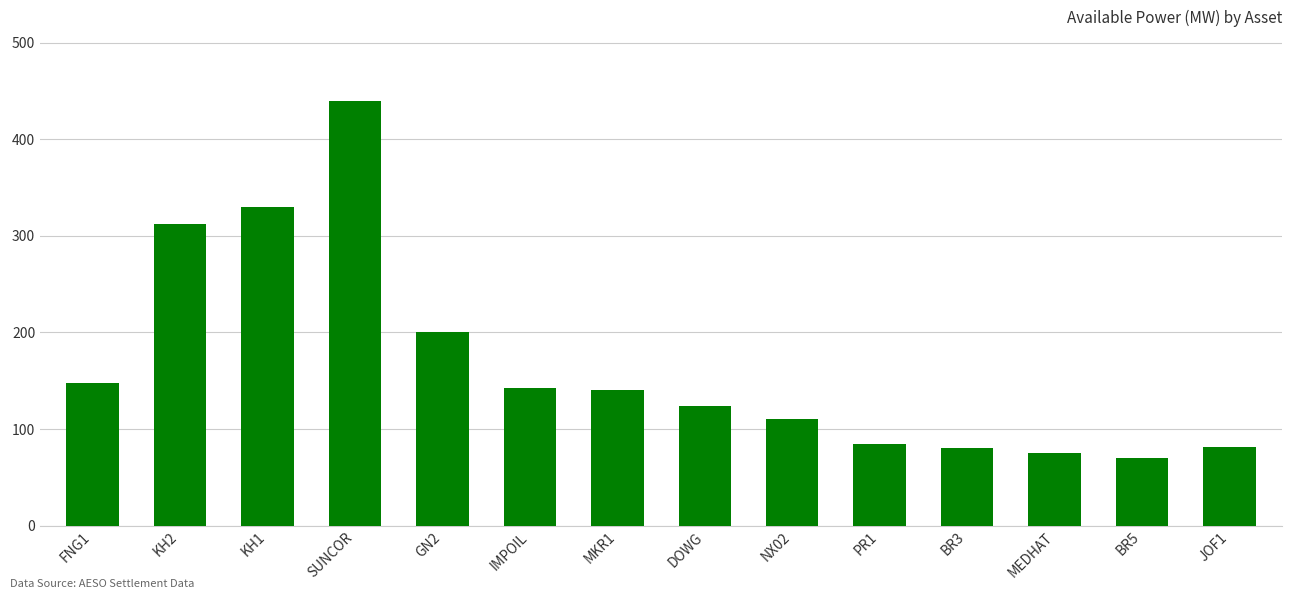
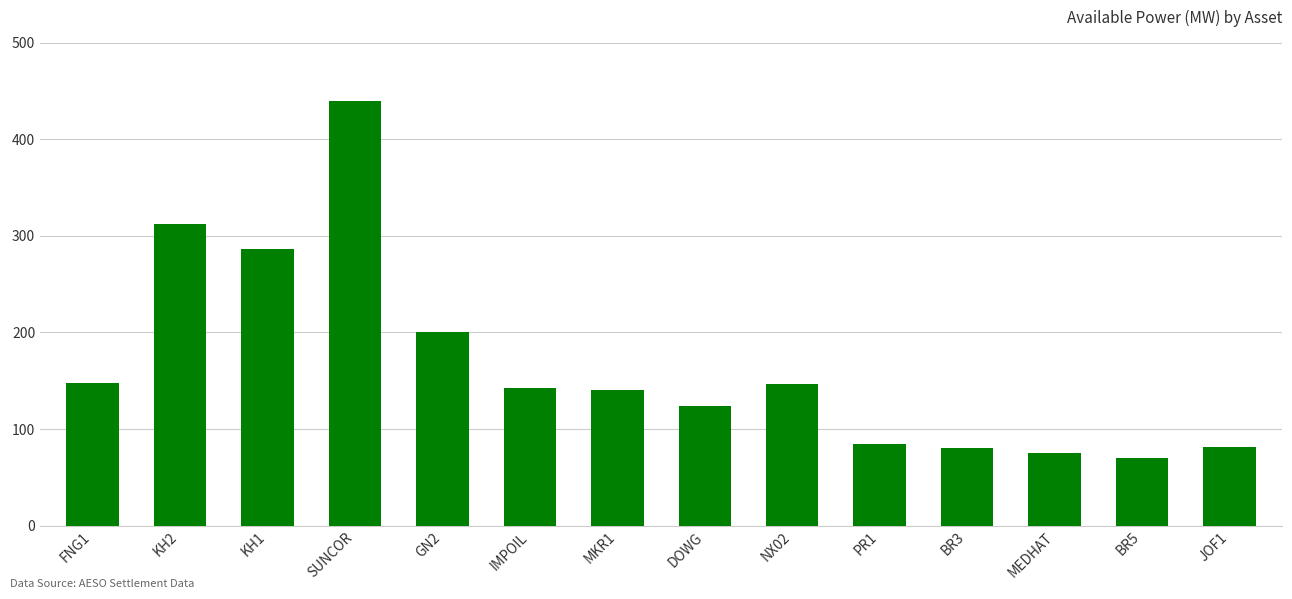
  {
    "FNG1": 150,
    "KH2": 310,
-   "KH1": 330,
+   "KH1": 290,
    "SUNCOR": 440,
    "GN2": 200,
    "IMPOIL": 140,
    "MKR1": 140,
    "DOWG": 120,
-   "NX02": 110,
+   "NX02": 150,
    "PR1": 90,
    "BR3": 80,
    "MEDHAT": 80,
    "BR5": 70,
    "JOF1": 80
  }
